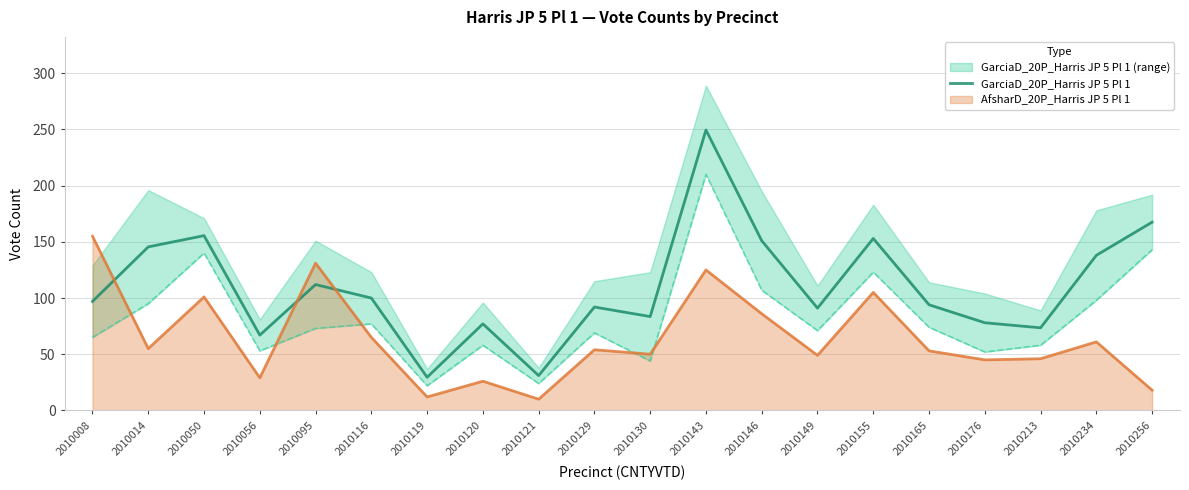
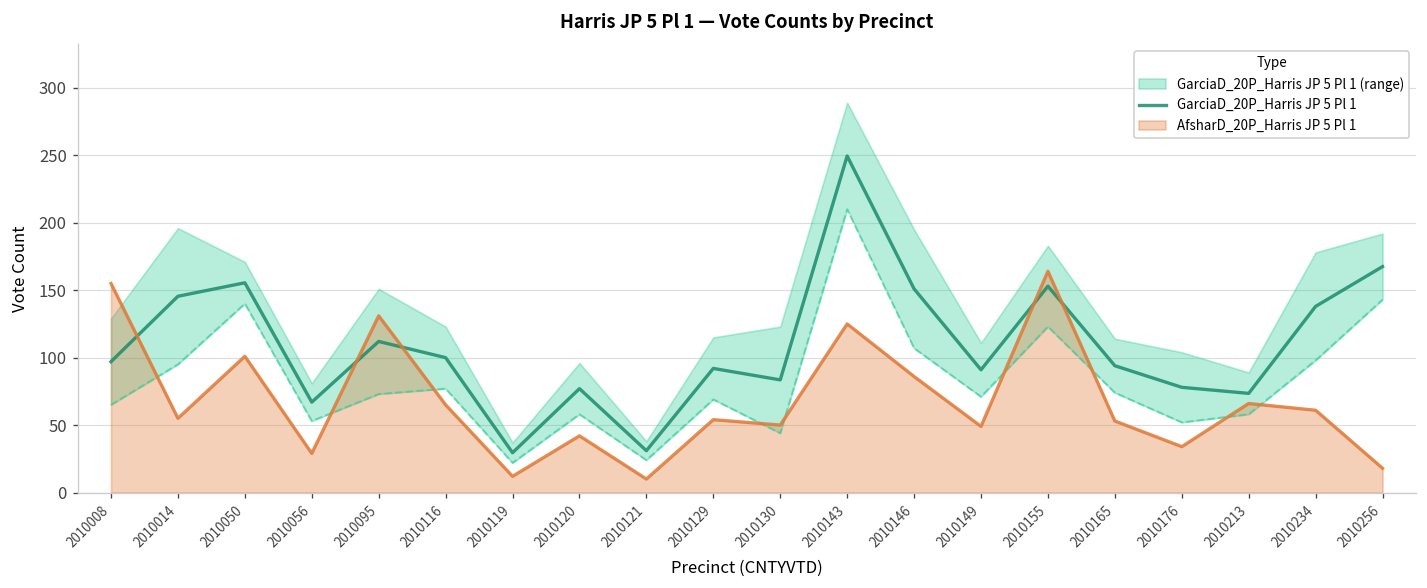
  {
    "GarciaD_20P_Harris JP 5 Pl 1": {
      "2010008": 97,
      "2010014": 146,
      "2010050": 156,
      "2010056": 67,
      "2010095": 112,
      "2010116": 100,
      "2010119": 30,
      "2010120": 77,
      "2010121": 31,
      "2010129": 92,
      "2010130": 84,
      "2010143": 250,
      "2010146": 151,
      "2010149": 91,
      "2010155": 153,
      "2010165": 94,
      "2010176": 78,
      "2010213": 74,
      "2010234": 138,
      "2010256": 168
    },
    "AfsharD_20P_Harris JP 5 Pl 1": {
      "2010008": 155,
      "2010014": 55,
      "2010050": 101,
      "2010056": 29,
      "2010095": 131,
      "2010116": 65,
      "2010119": 12,
-     "2010120": 26,
+     "2010120": 42,
      "2010121": 10,
      "2010129": 54,
      "2010130": 50,
      "2010143": 125,
      "2010146": 86,
      "2010149": 49,
-     "2010155": 105,
+     "2010155": 164,
      "2010165": 53,
-     "2010176": 45,
-     "2010213": 46,
+     "2010176": 34,
+     "2010213": 66,
      "2010234": 61,
      "2010256": 18
    }
  }
